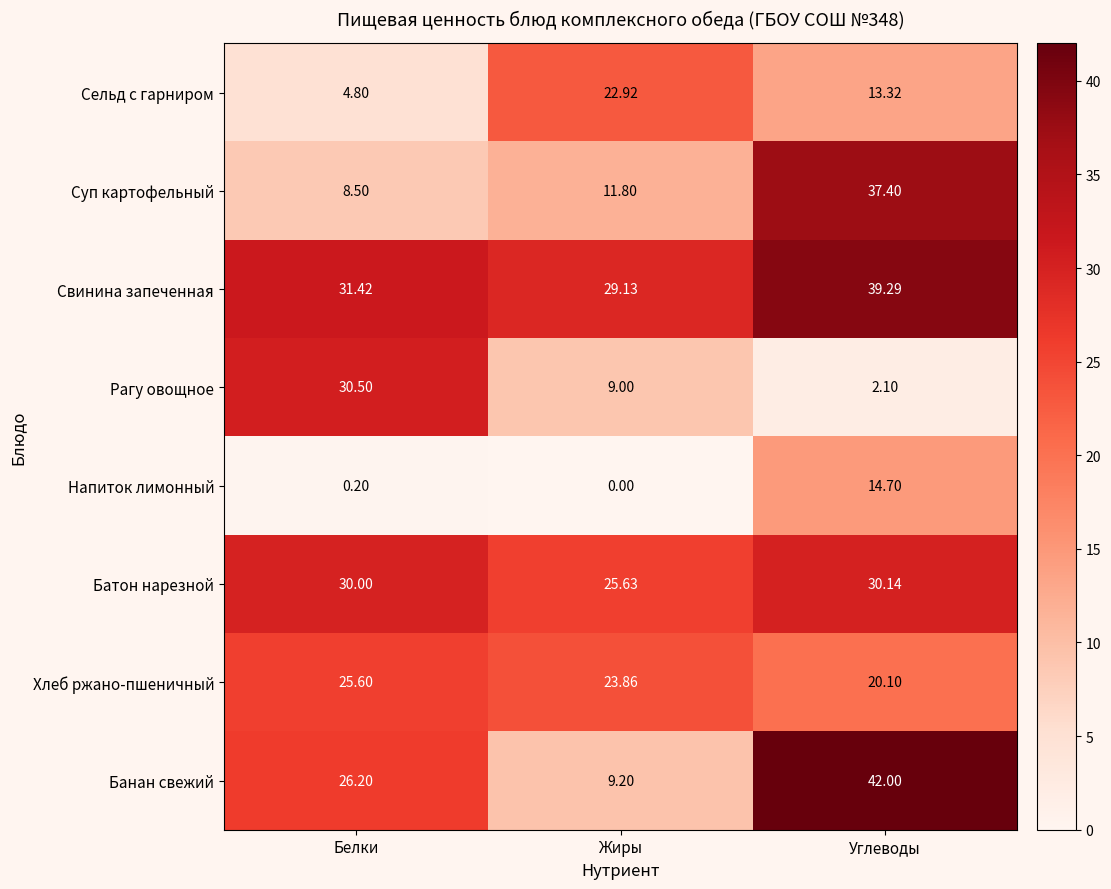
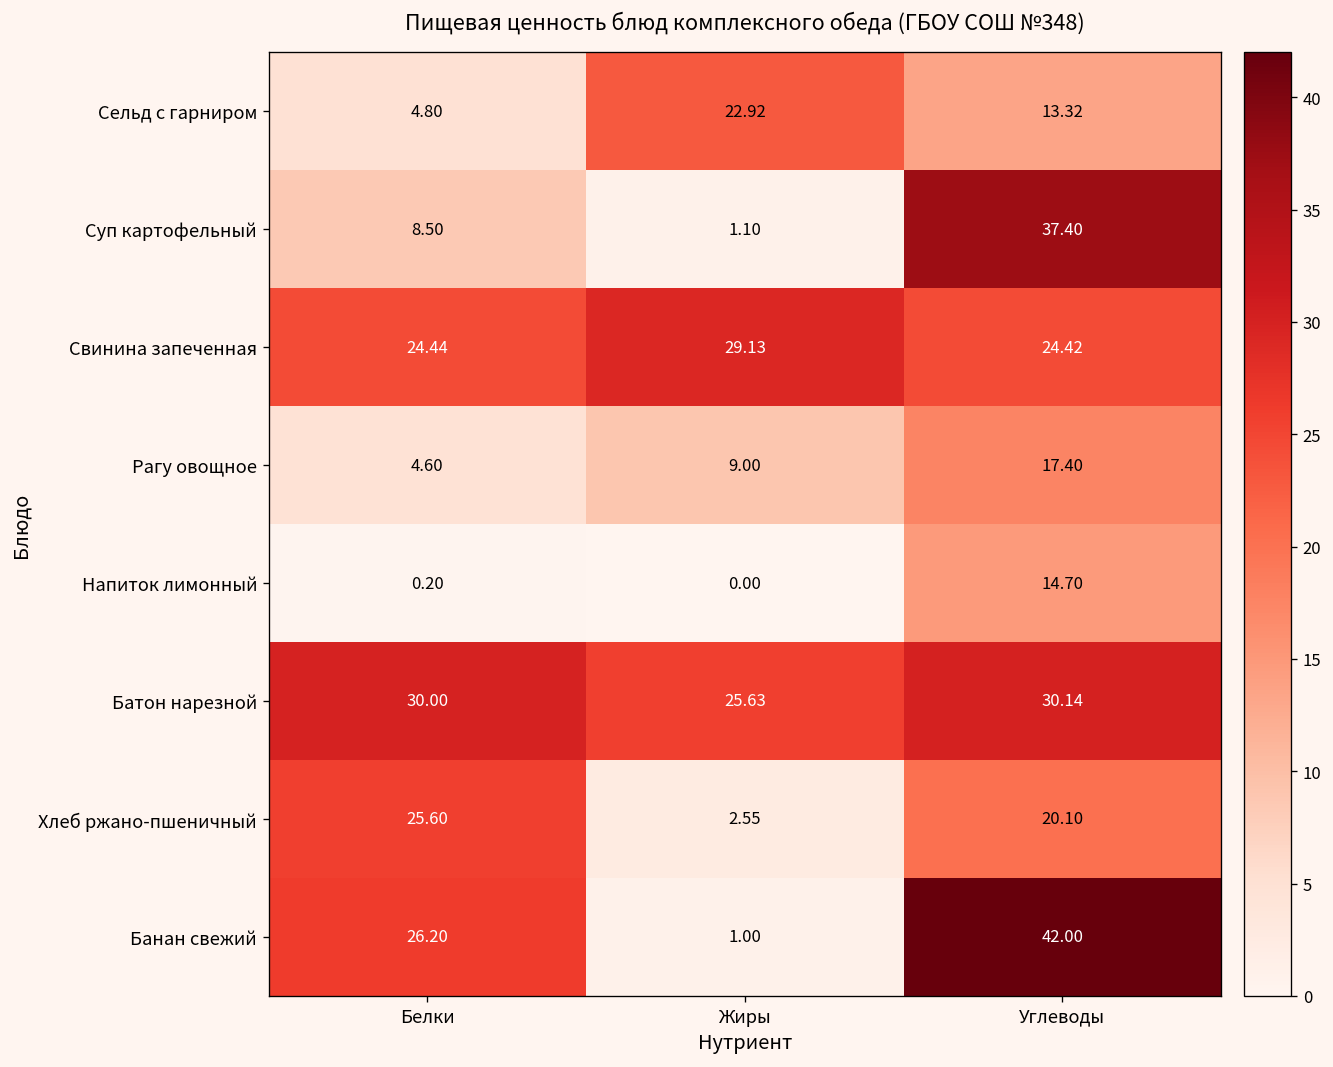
  {
    "Сельд с гарниром": {
      "Белки": 4.80,
      "Жиры": 22.92,
      "Углеводы": 13.32
    },
    "Суп картофельный": {
      "Белки": 8.50,
-     "Жиры": 11.80,
+     "Жиры": 1.10,
      "Углеводы": 37.40
    },
    "Свинина запеченная": {
-     "Белки": 31.42,
+     "Белки": 24.44,
      "Жиры": 29.13,
-     "Углеводы": 39.29
+     "Углеводы": 24.42
    },
    "Рагу овощное": {
-     "Белки": 30.50,
+     "Белки": 4.60,
      "Жиры": 9.00,
-     "Углеводы": 2.10
+     "Углеводы": 17.40
    },
    "Напиток лимонный": {
      "Белки": 0.20,
      "Жиры": 0.00,
      "Углеводы": 14.70
    },
    "Батон нарезной": {
      "Белки": 30.00,
      "Жиры": 25.63,
      "Углеводы": 30.14
    },
    "Хлеб ржано-пшеничный": {
      "Белки": 25.60,
-     "Жиры": 23.86,
+     "Жиры": 2.55,
      "Углеводы": 20.10
    },
    "Банан свежий": {
      "Белки": 26.20,
-     "Жиры": 9.20,
+     "Жиры": 1.00,
      "Углеводы": 42.00
    }
  }
